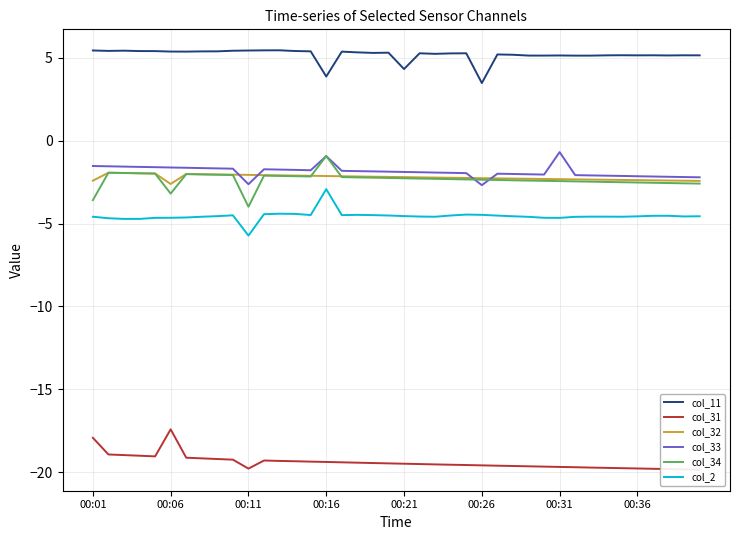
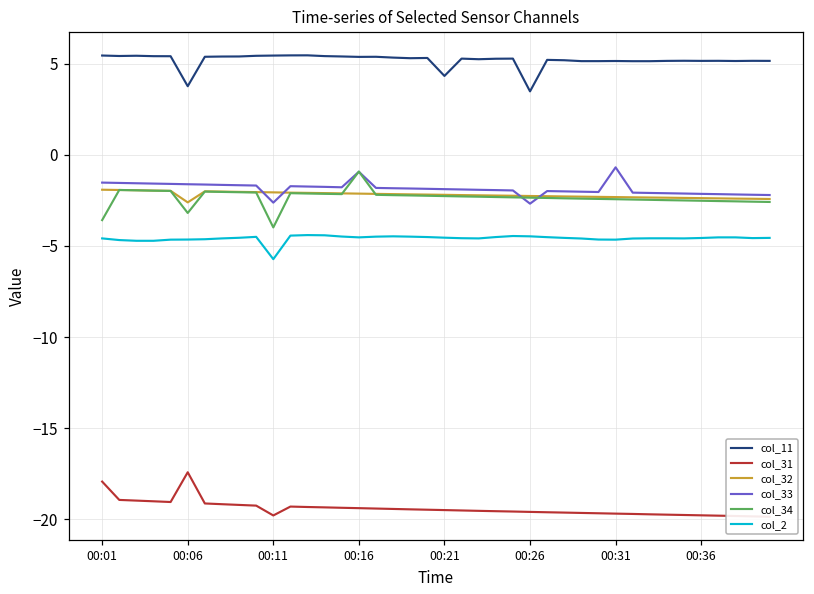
  {
    "col_11": {
      "00:01": 5.5,
-     "00:06": 5.4,
+     "00:06": 3.8,
      "00:11": 5.4,
-     "00:16": 3.9,
+     "00:16": 5.4,
      "00:21": 4.3,
      "00:26": 3.5,
      "00:31": 5.1,
      "00:36": 5.2
    },
    "col_31": {
      "00:01": -17.9,
      "00:06": -17.4,
      "00:11": -19.8,
      "00:16": -19.4,
      "00:21": -19.5,
      "00:26": -19.6,
      "00:31": -19.7,
      "00:36": -19.8
    },
    "col_32": {
-     "00:01": -2.4,
+     "00:01": -1.9,
      "00:06": -2.6,
      "00:11": -2.1,
      "00:16": -2.1
    },
    "col_33": {
      "00:01": -1.5,
      "00:06": -1.6,
      "00:11": -2.6,
      "00:21": -1.9,
      "00:26": -2.7,
      "00:31": -0.7,
      "00:36": -2.1
    },
    "col_34": {
      "00:01": -3.6,
      "00:06": -3.2,
      "00:11": -4.0
    },
    "col_2": {
      "00:01": -4.6,
      "00:06": -4.6,
      "00:11": -5.7,
-     "00:16": -2.9,
+     "00:16": -4.5,
      "00:21": -4.5,
      "00:26": -4.5,
      "00:31": -4.7,
      "00:36": -4.6
    }
  }
